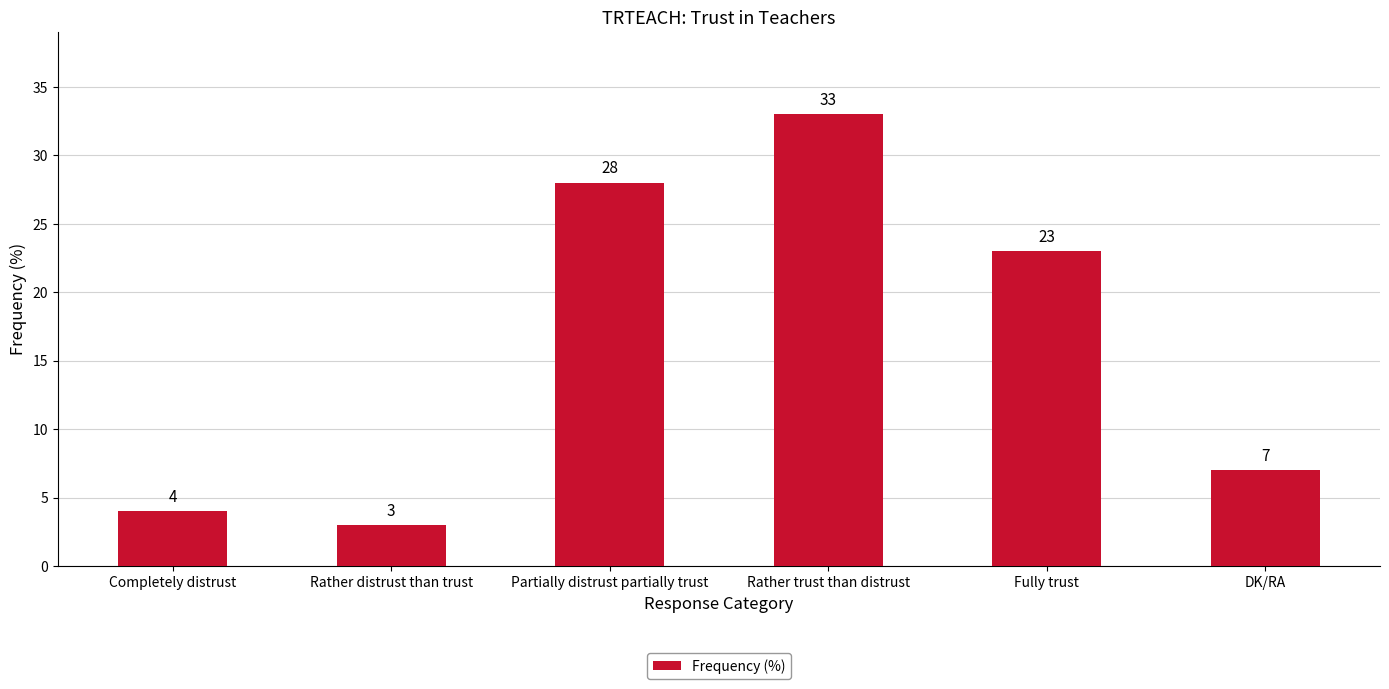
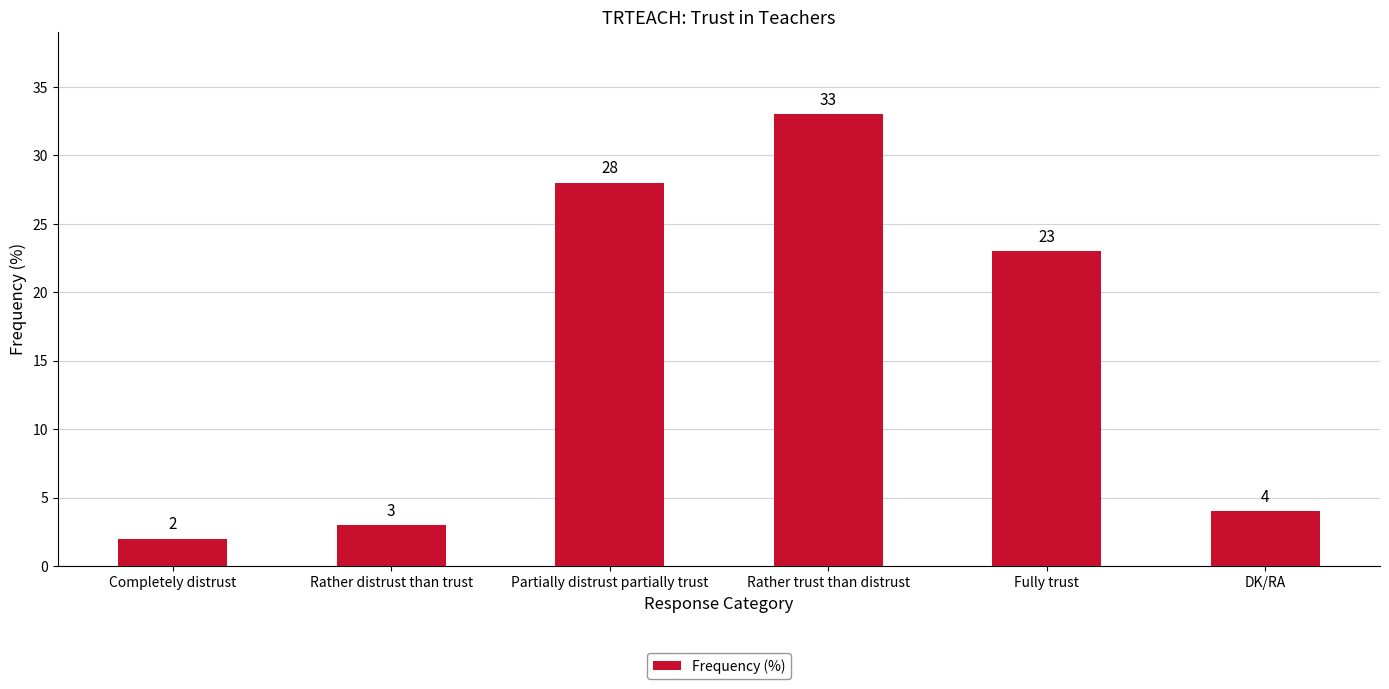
  {
-   "Completely distrust": 4,
+   "Completely distrust": 2,
    "Rather distrust than trust": 3,
    "Partially distrust partially trust": 28,
    "Rather trust than distrust": 33,
    "Fully trust": 23,
-   "DK/RA": 7
+   "DK/RA": 4
  }
